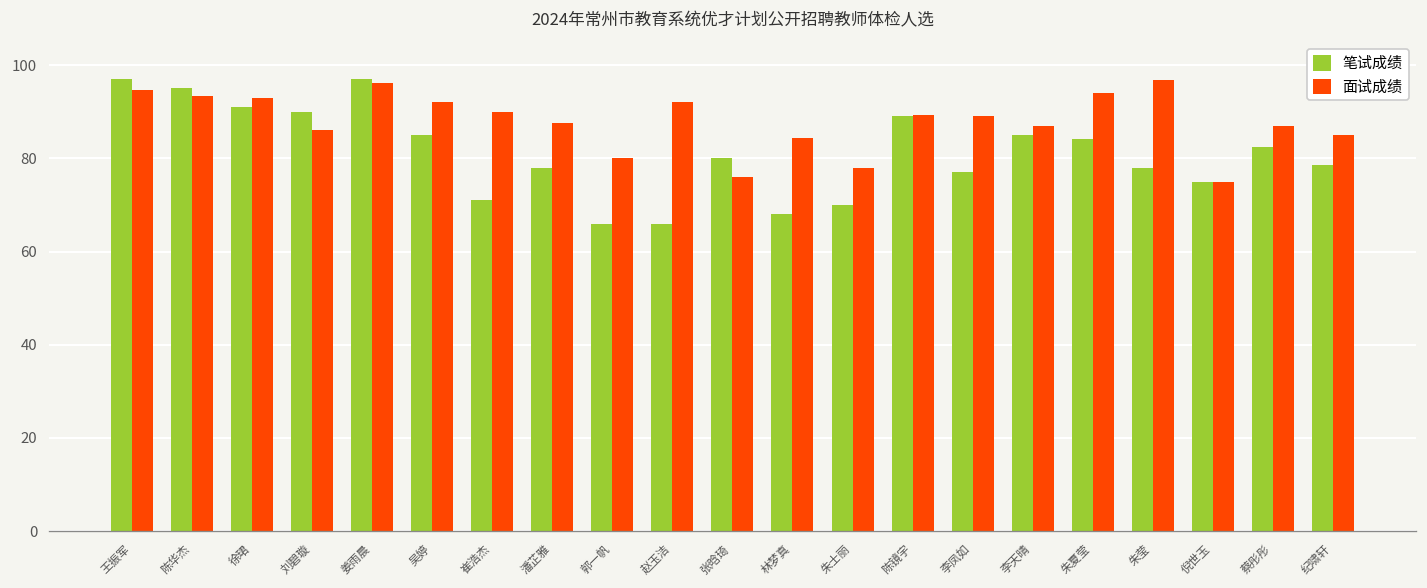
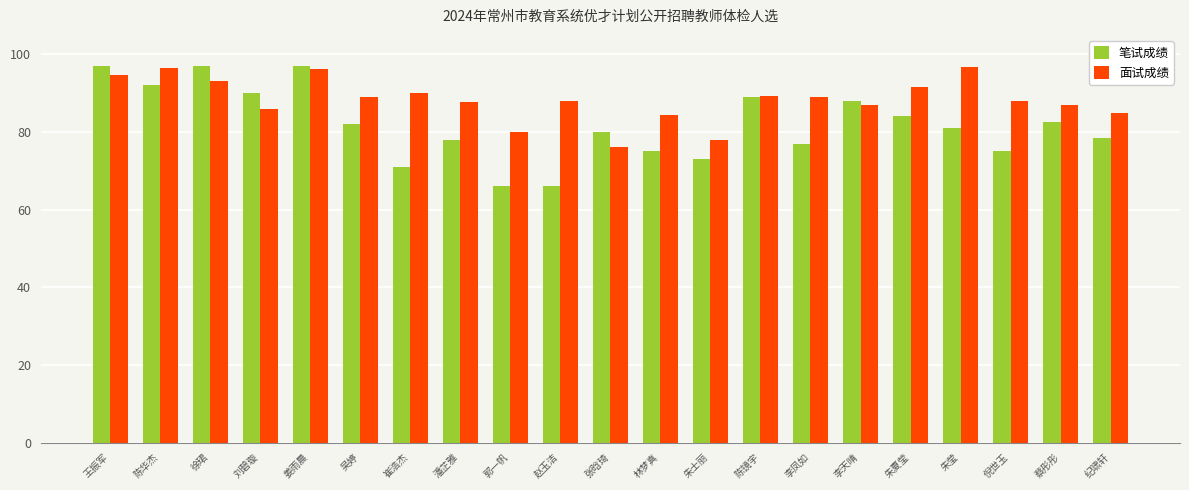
  {
    "笔试成绩": {
      "王振军": 97,
-     "陈华杰": 95,
-     "徐珺": 91,
+     "陈华杰": 92,
+     "徐珺": 97,
      "刘碧璇": 90,
      "姜雨晨": 97,
-     "吴婷": 85,
+     "吴婷": 82,
      "崔浩杰": 71,
      "潘芷雅": 78,
      "郭一帆": 66,
      "赵玉洁": 66,
      "张晗琦": 80,
-     "林梦真": 68,
-     "朱士丽": 70,
+     "林梦真": 75,
+     "朱士丽": 73,
      "陈镜宇": 89,
      "李凤如": 77,
-     "李天晴": 85,
+     "李天晴": 88,
      "朱夏莹": 84,
-     "朱莹": 78,
+     "朱莹": 81,
      "倪世玉": 75,
      "蔡彤彤": 83,
      "纪啸轩": 79
    },
    "面试成绩": {
      "王振军": 95,
-     "陈华杰": 93,
+     "陈华杰": 96,
      "徐珺": 93,
      "刘碧璇": 86,
      "姜雨晨": 96,
-     "吴婷": 92,
+     "吴婷": 89,
      "崔浩杰": 90,
      "潘芷雅": 88,
      "郭一帆": 80,
-     "赵玉洁": 92,
+     "赵玉洁": 88,
      "张晗琦": 76,
      "林梦真": 84,
      "朱士丽": 78,
      "陈镜宇": 89,
      "李凤如": 89,
      "李天晴": 87,
-     "朱夏莹": 94,
+     "朱夏莹": 92,
      "朱莹": 97,
-     "倪世玉": 75,
+     "倪世玉": 88,
      "蔡彤彤": 87,
      "纪啸轩": 85
    }
  }
